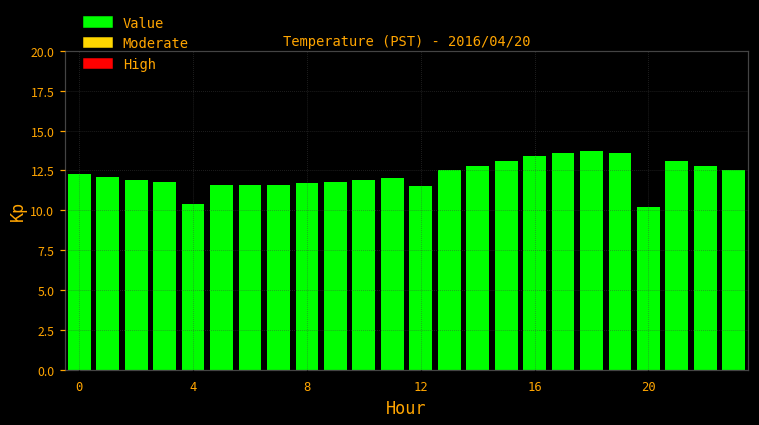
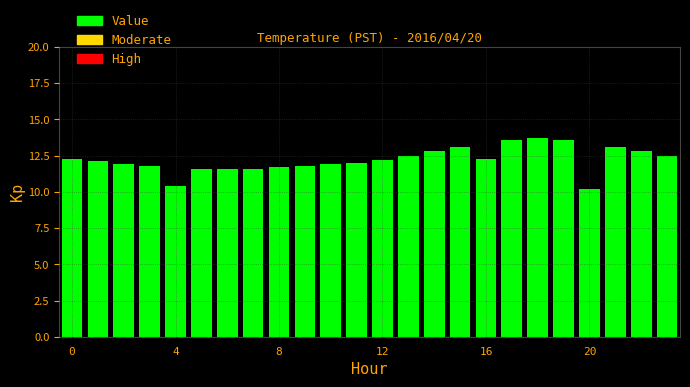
  {
    "0": 12.3,
    "4": 10.4,
    "8": 11.7,
-   "12": 11.5,
-   "16": 13.4,
+   "12": 12.2,
+   "16": 12.3,
    "20": 10.2
  }
